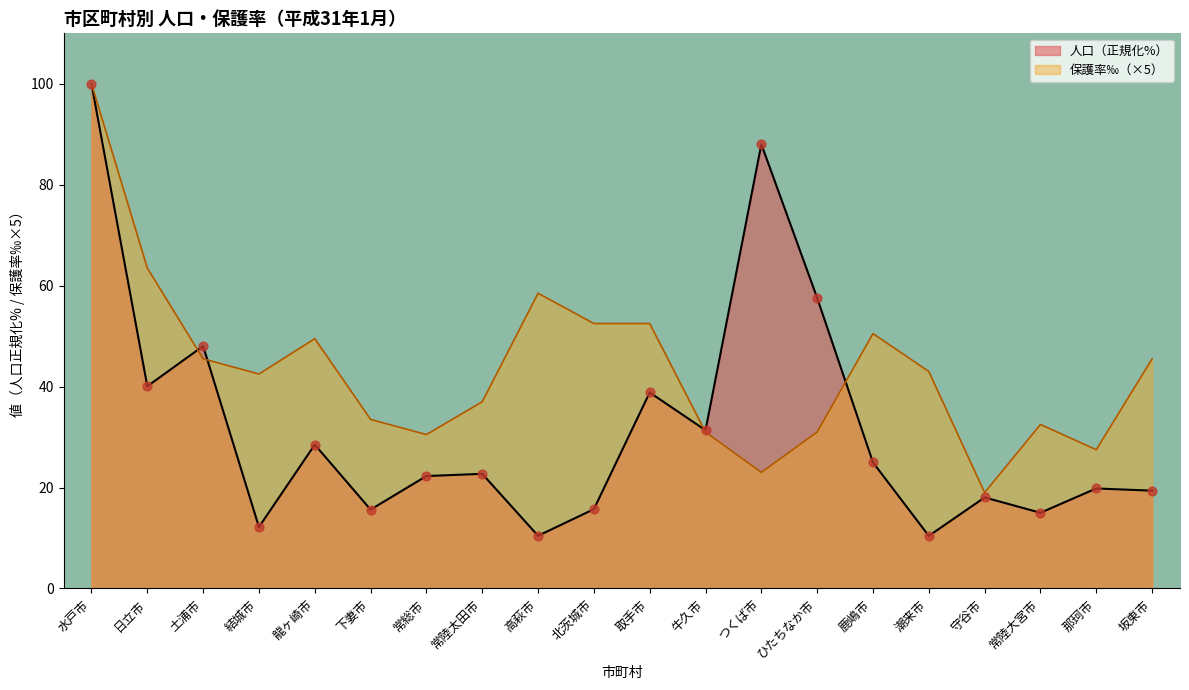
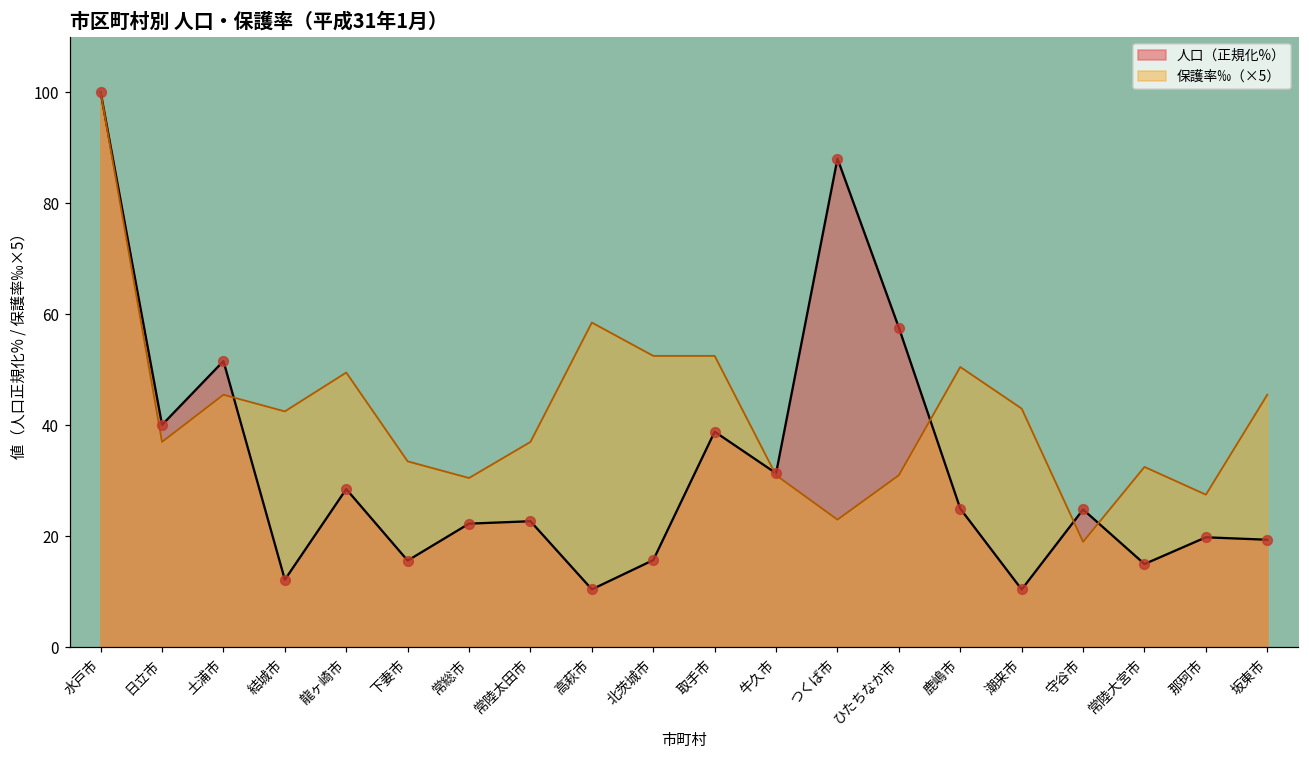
  {
    "人口（正規化%）": {
      "日立市": 40,
-     "土浦市": 48,
+     "土浦市": 52,
      "結城市": 12,
      "龍ヶ崎市": 29,
      "下妻市": 16,
      "常総市": 22,
      "常陸太田市": 23,
      "高萩市": 10,
      "北茨城市": 16,
      "取手市": 39,
      "つくば市": 88,
      "ひたちなか市": 58,
      "鹿嶋市": 25,
      "潮来市": 10,
-     "守谷市": 18,
+     "守谷市": 25,
      "常陸大宮市": 15,
      "那珂市": 20,
      "坂東市": 19
    },
    "保護率‰（×5）": {
-     "日立市": 64,
+     "日立市": 37,
      "土浦市": 46,
      "結城市": 43,
      "龍ヶ崎市": 50,
      "下妻市": 34,
      "常総市": 31,
      "常陸太田市": 37,
      "高萩市": 59,
      "北茨城市": 53,
      "取手市": 53,
      "つくば市": 23,
      "ひたちなか市": 31,
      "鹿嶋市": 51,
      "潮来市": 43,
      "守谷市": 19,
      "常陸大宮市": 33,
      "那珂市": 28,
      "坂東市": 46
    }
  }
